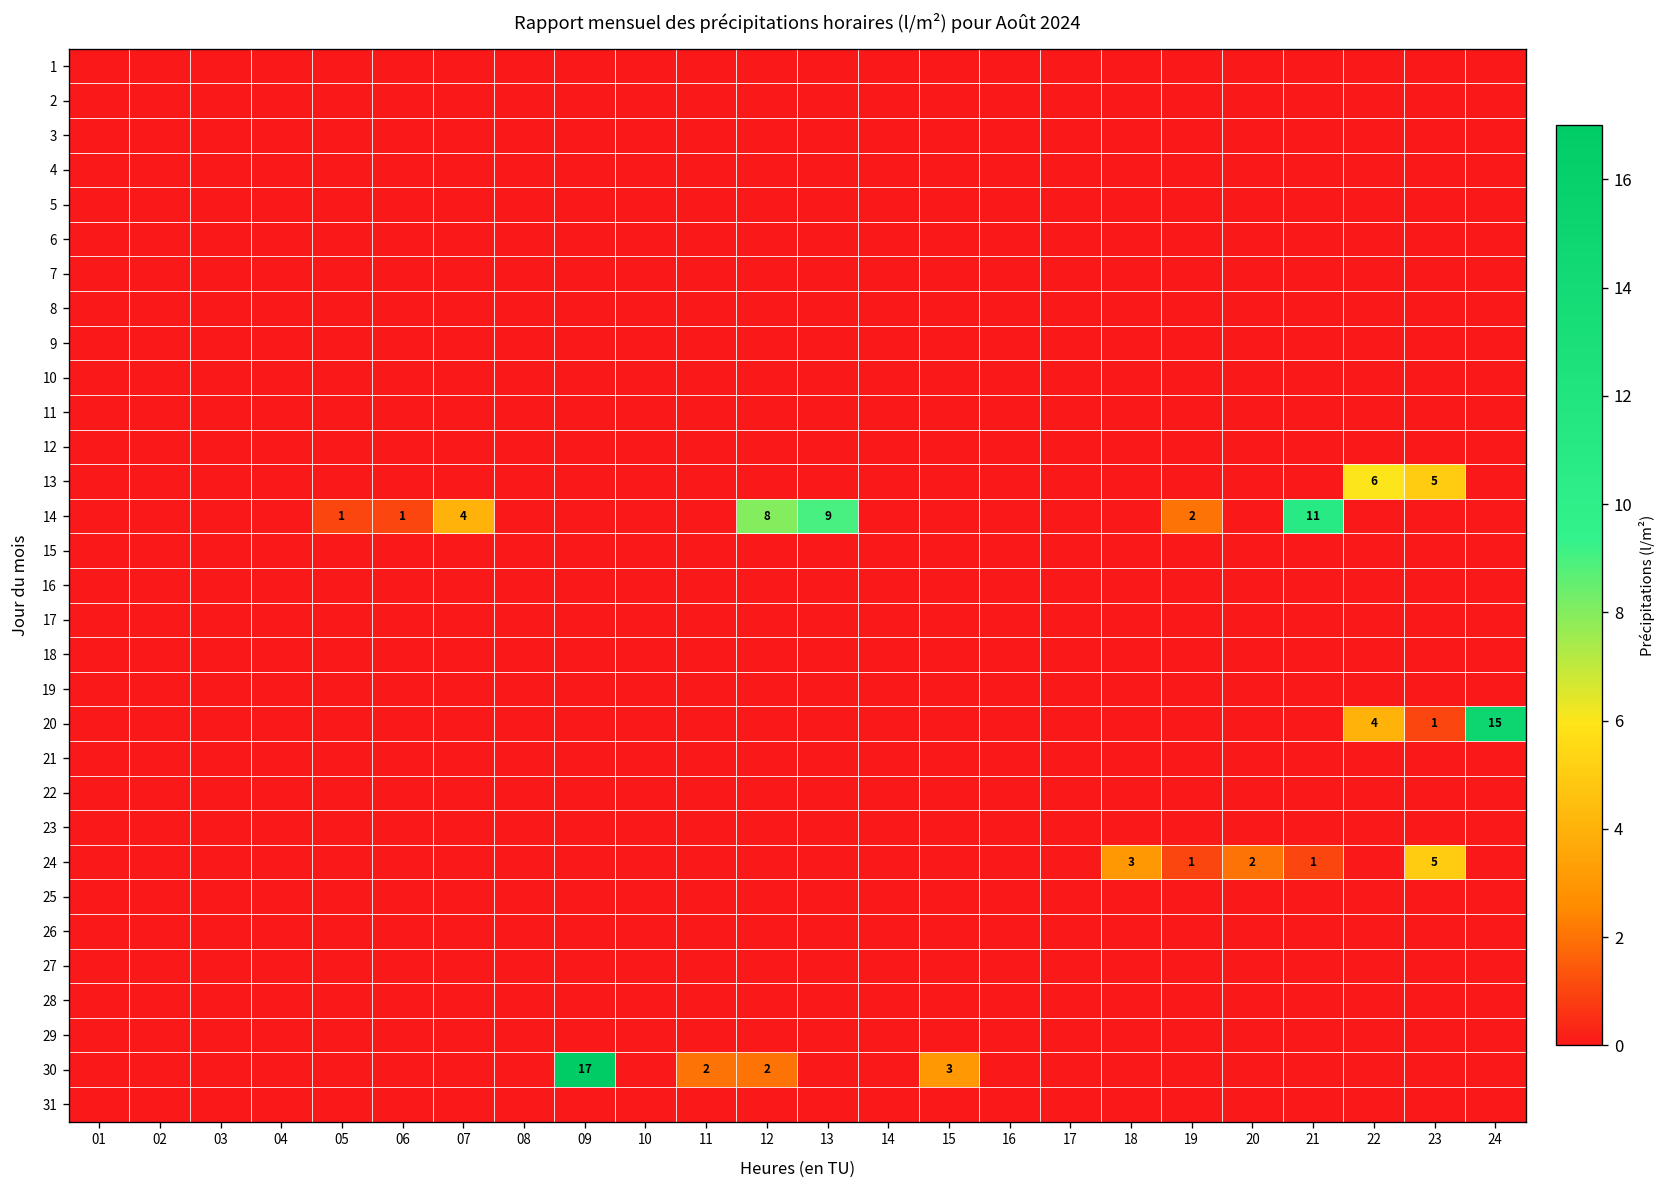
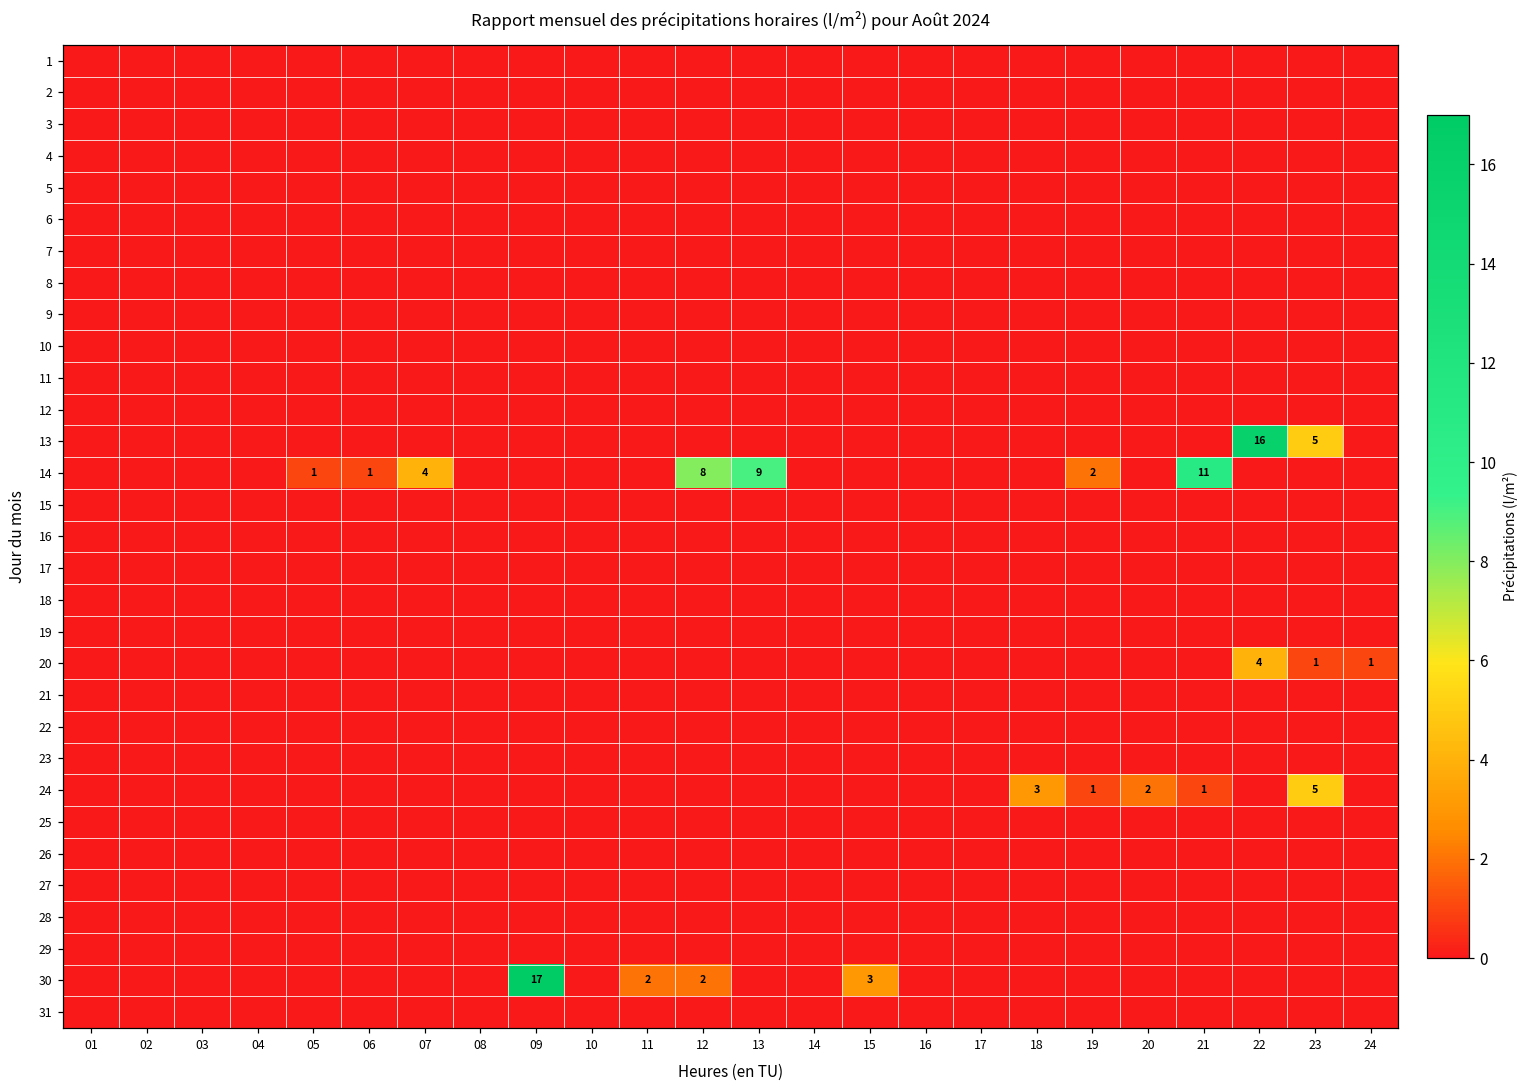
  {
    "13": {
-     "22": 6,
+     "22": 16,
      "23": 5
    },
    "14": {
      "05": 1,
      "06": 1,
      "07": 4,
      "12": 8,
      "13": 9,
      "19": 2,
      "21": 11
    },
    "20": {
      "22": 4,
      "23": 1,
-     "24": 15
+     "24": 1
    },
    "24": {
      "18": 3,
      "19": 1,
      "20": 2,
      "21": 1,
      "23": 5
    },
    "30": {
      "09": 17,
      "11": 2,
      "12": 2,
      "15": 3
    }
  }
